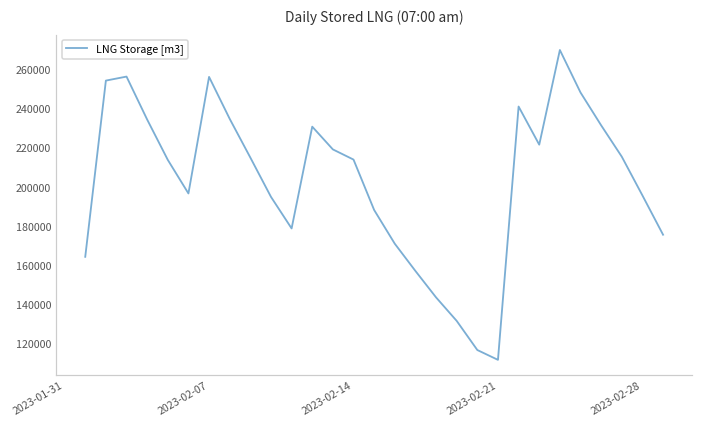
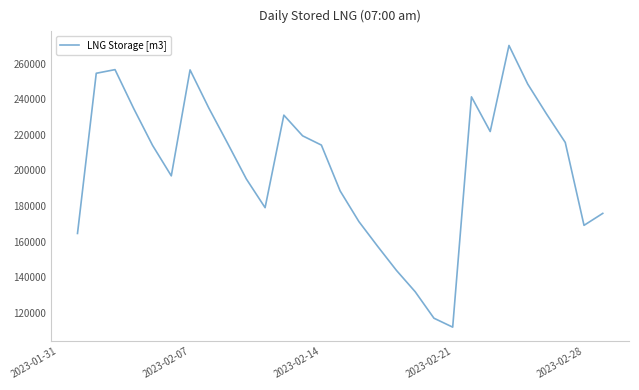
  {
    "2023-02-07": 257000,
    "2023-02-14": 214000,
    "2023-02-21": 112000,
-   "2023-02-28": 196000
+   "2023-02-28": 169000
  }
